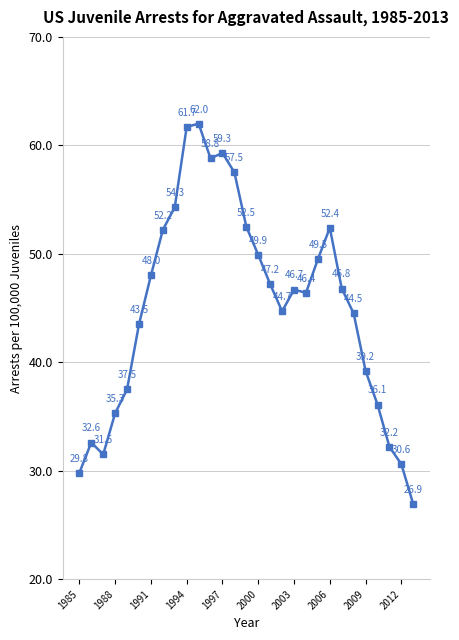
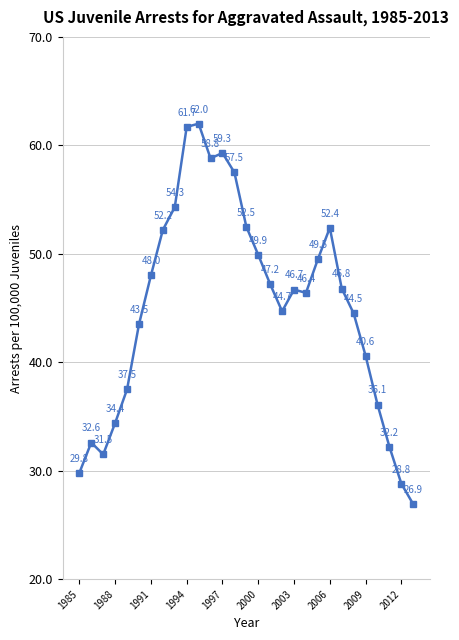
  {
    "1985": 29.8,
-   "1988": 35.3,
+   "1988": 34.4,
    "1991": 48.0,
    "2000": 49.9,
    "2006": 52.4,
-   "2009": 39.2,
-   "2012": 30.6
+   "2009": 40.6,
+   "2012": 28.8
  }
